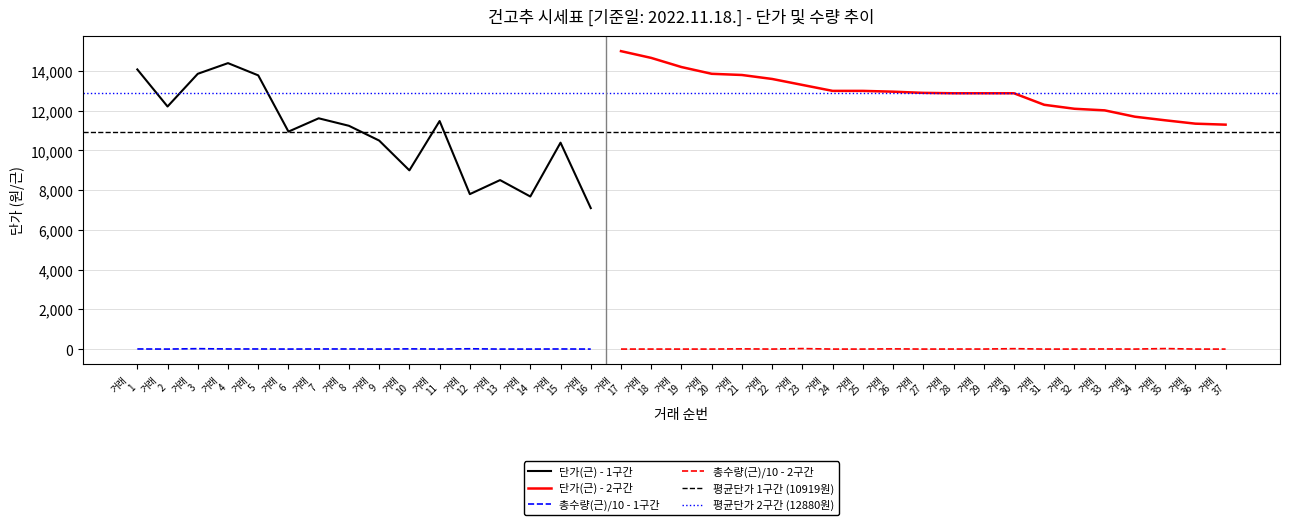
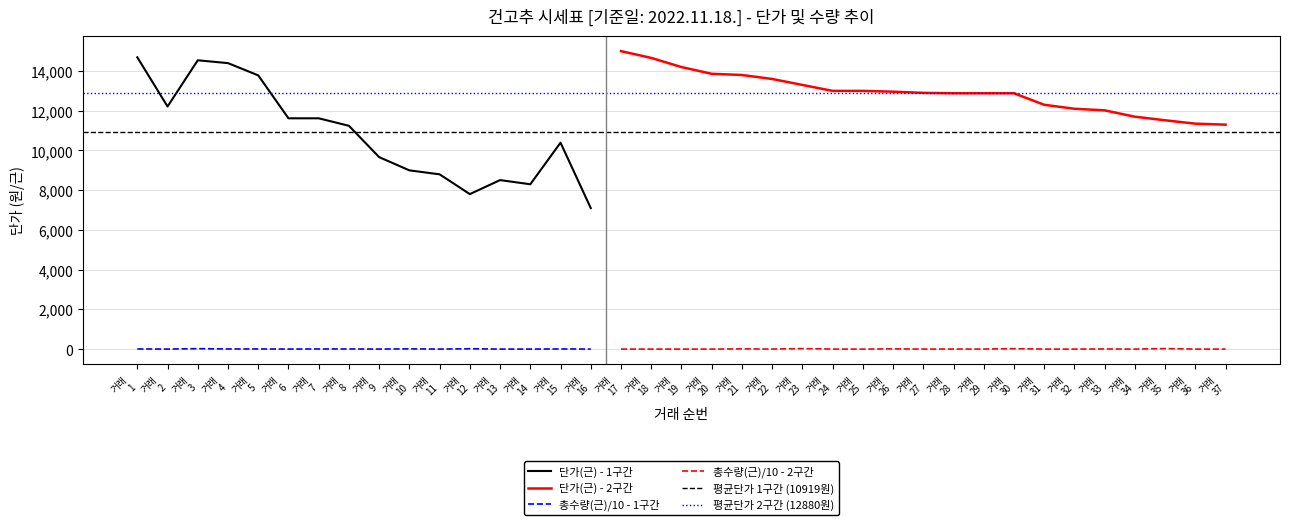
  {
    "단가(근) - 1구간": {
-     "거래 1": "14,100",
+     "거래 1": "14,700",
      "거래 2": "12,200",
-     "거래 3": "13,900",
+     "거래 3": "14,500",
      "거래 4": "14,400",
      "거래 5": "13,800",
-     "거래 6": "11,000",
+     "거래 6": "11,600",
      "거래 7": "11,600",
      "거래 8": "11,200",
-     "거래 9": "10,500",
+     "거래 9": "9,700",
      "거래 10": "9,000",
-     "거래 11": "11,500",
+     "거래 11": "8,800",
      "거래 12": "7,800",
      "거래 13": "8,500",
-     "거래 14": "7,700",
+     "거래 14": "8,300",
      "거래 15": "10,400",
      "거래 16": "7,100"
    },
    "총수량(근)/10 - 1구간": {
      "거래 1": "0",
      "거래 2": "0",
      "거래 3": "0",
      "거래 4": "0",
      "거래 5": "0",
      "거래 6": "0",
      "거래 7": "0",
      "거래 8": "0",
      "거래 9": "0",
      "거래 10": "0",
      "거래 11": "0",
      "거래 12": "0",
      "거래 13": "0",
      "거래 14": "0",
      "거래 15": "0",
      "거래 16": "0"
    }
  }
